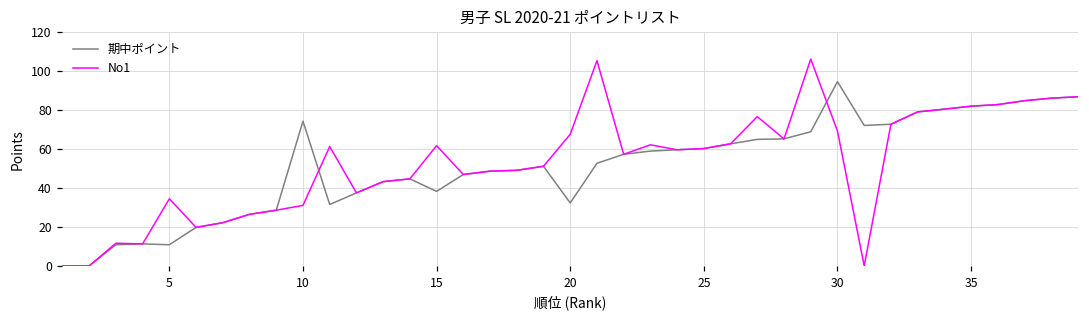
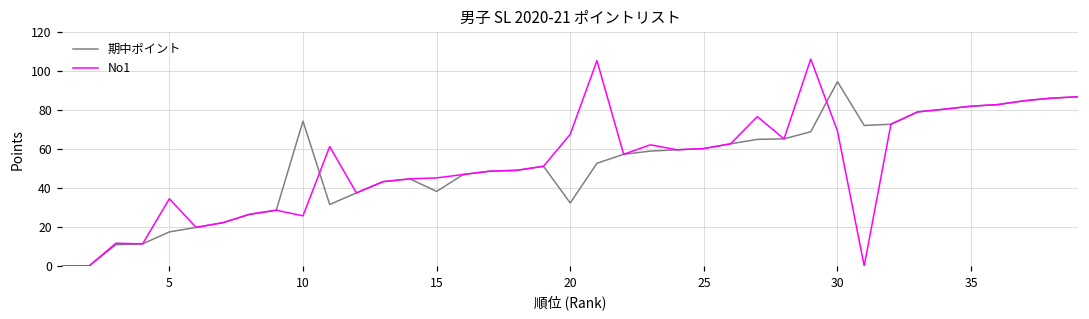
  {
    "期中ポイント": {
-     "5": 11,
+     "5": 17,
      "10": 74,
      "15": 38,
      "20": 32,
      "30": 95
    },
    "No1": {
      "5": 34,
-     "10": 31,
-     "15": 62,
+     "10": 26,
+     "15": 45,
      "20": 68,
      "30": 69
    }
  }
